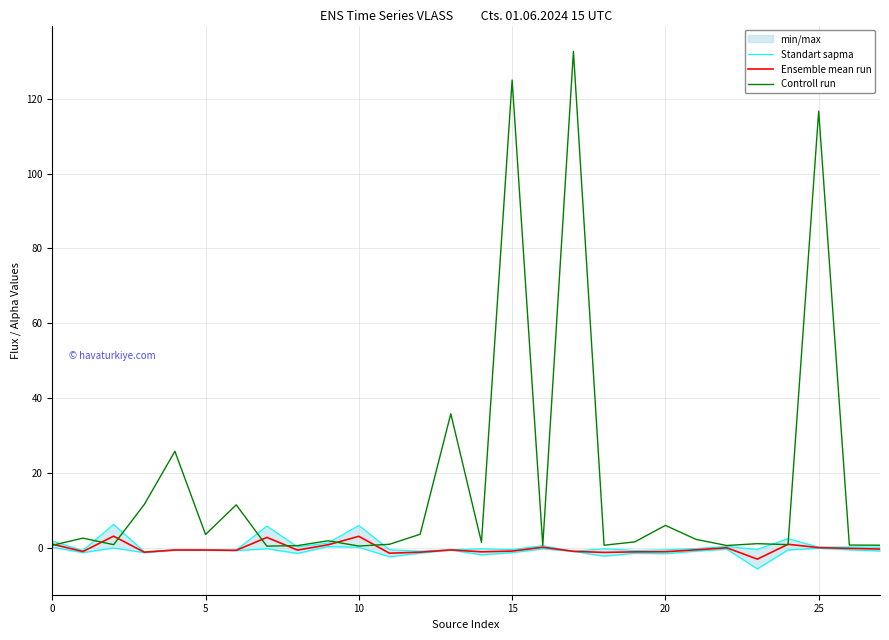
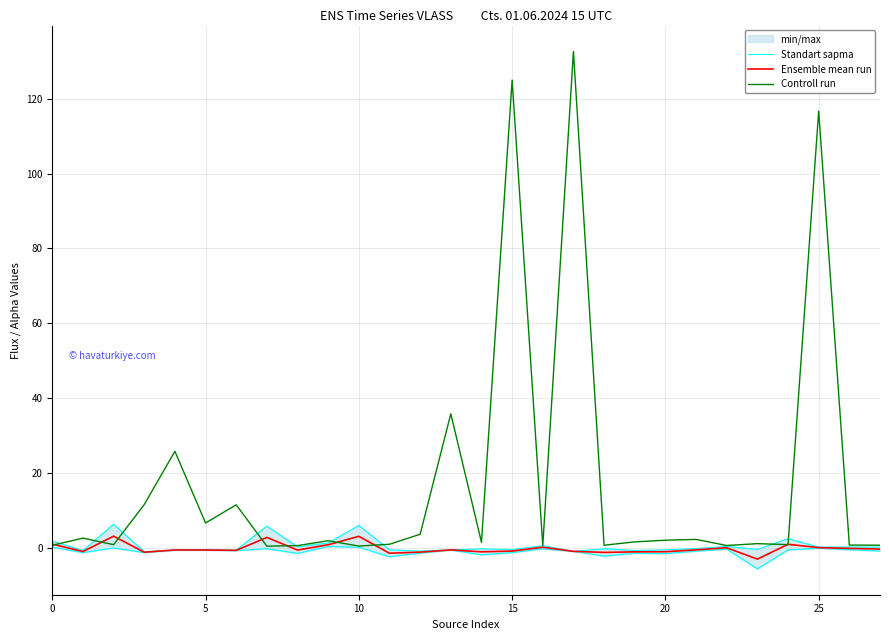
  {
    "min/max": {
      "0": 2,
      "10": 6
    },
    "Ensemble mean run": {
      "10": 3
    },
    "Controll run": {
-     "5": 4,
+     "5": 7,
      "15": 125,
-     "20": 6,
+     "20": 2,
      "25": 117
    }
  }
